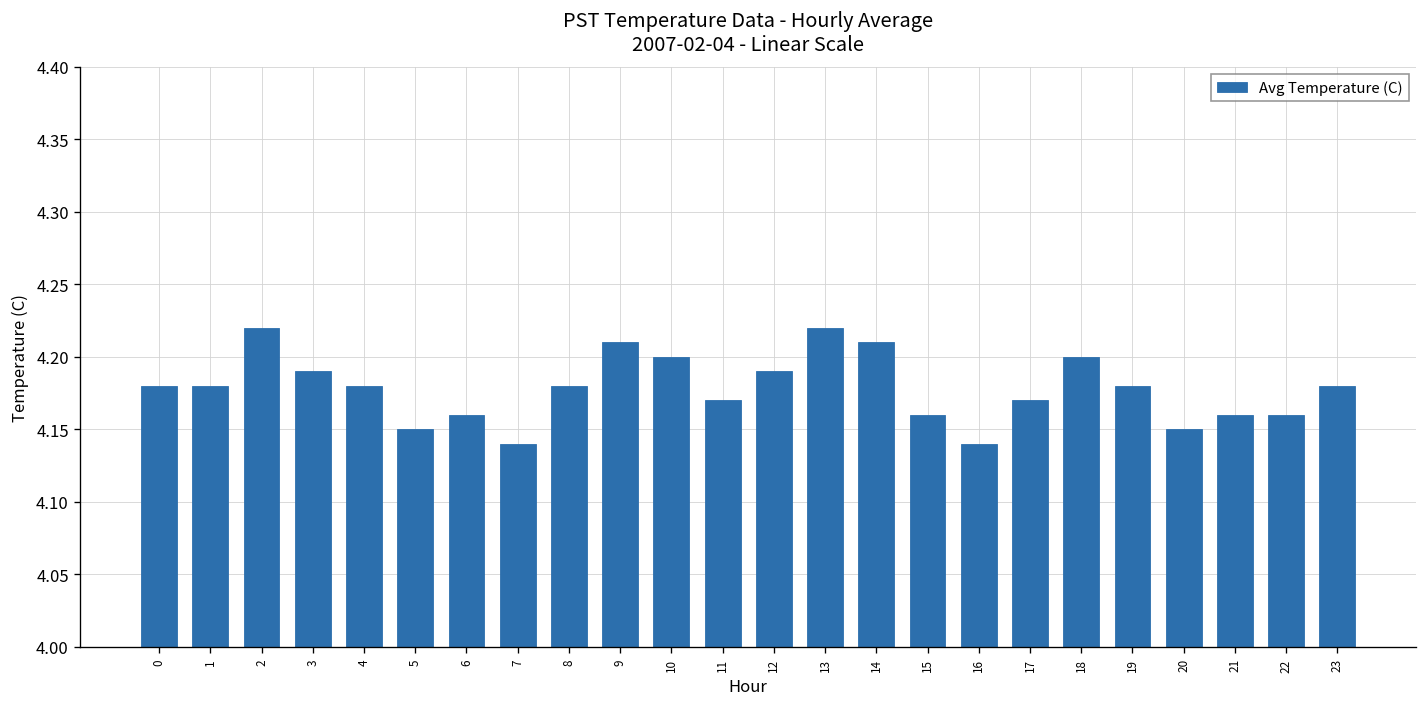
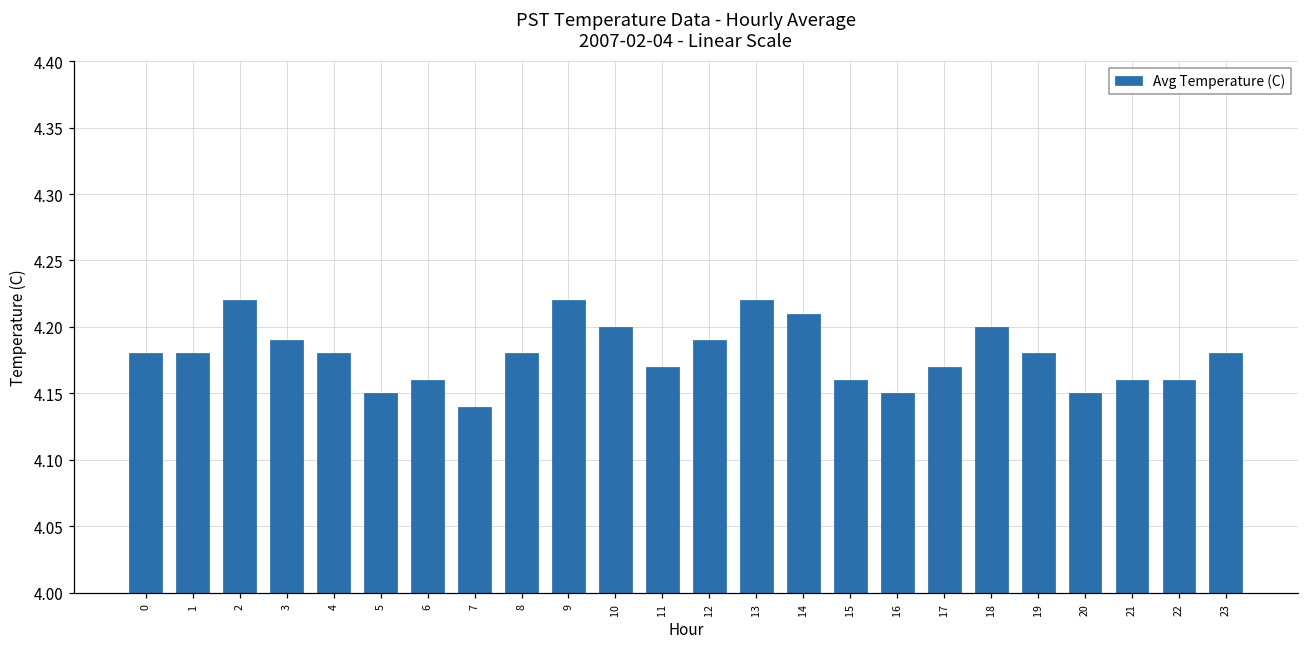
  {
    "0": 4.18,
    "1": 4.18,
    "2": 4.22,
    "3": 4.19,
    "4": 4.18,
    "5": 4.15,
    "6": 4.16,
    "7": 4.14,
    "8": 4.18,
-   "9": 4.21,
+   "9": 4.22,
    "10": 4.20,
    "11": 4.17,
    "12": 4.19,
    "13": 4.22,
    "14": 4.21,
    "15": 4.16,
-   "16": 4.14,
+   "16": 4.15,
    "17": 4.17,
    "18": 4.20,
    "19": 4.18,
    "20": 4.15,
    "21": 4.16,
    "22": 4.16,
    "23": 4.18
  }
